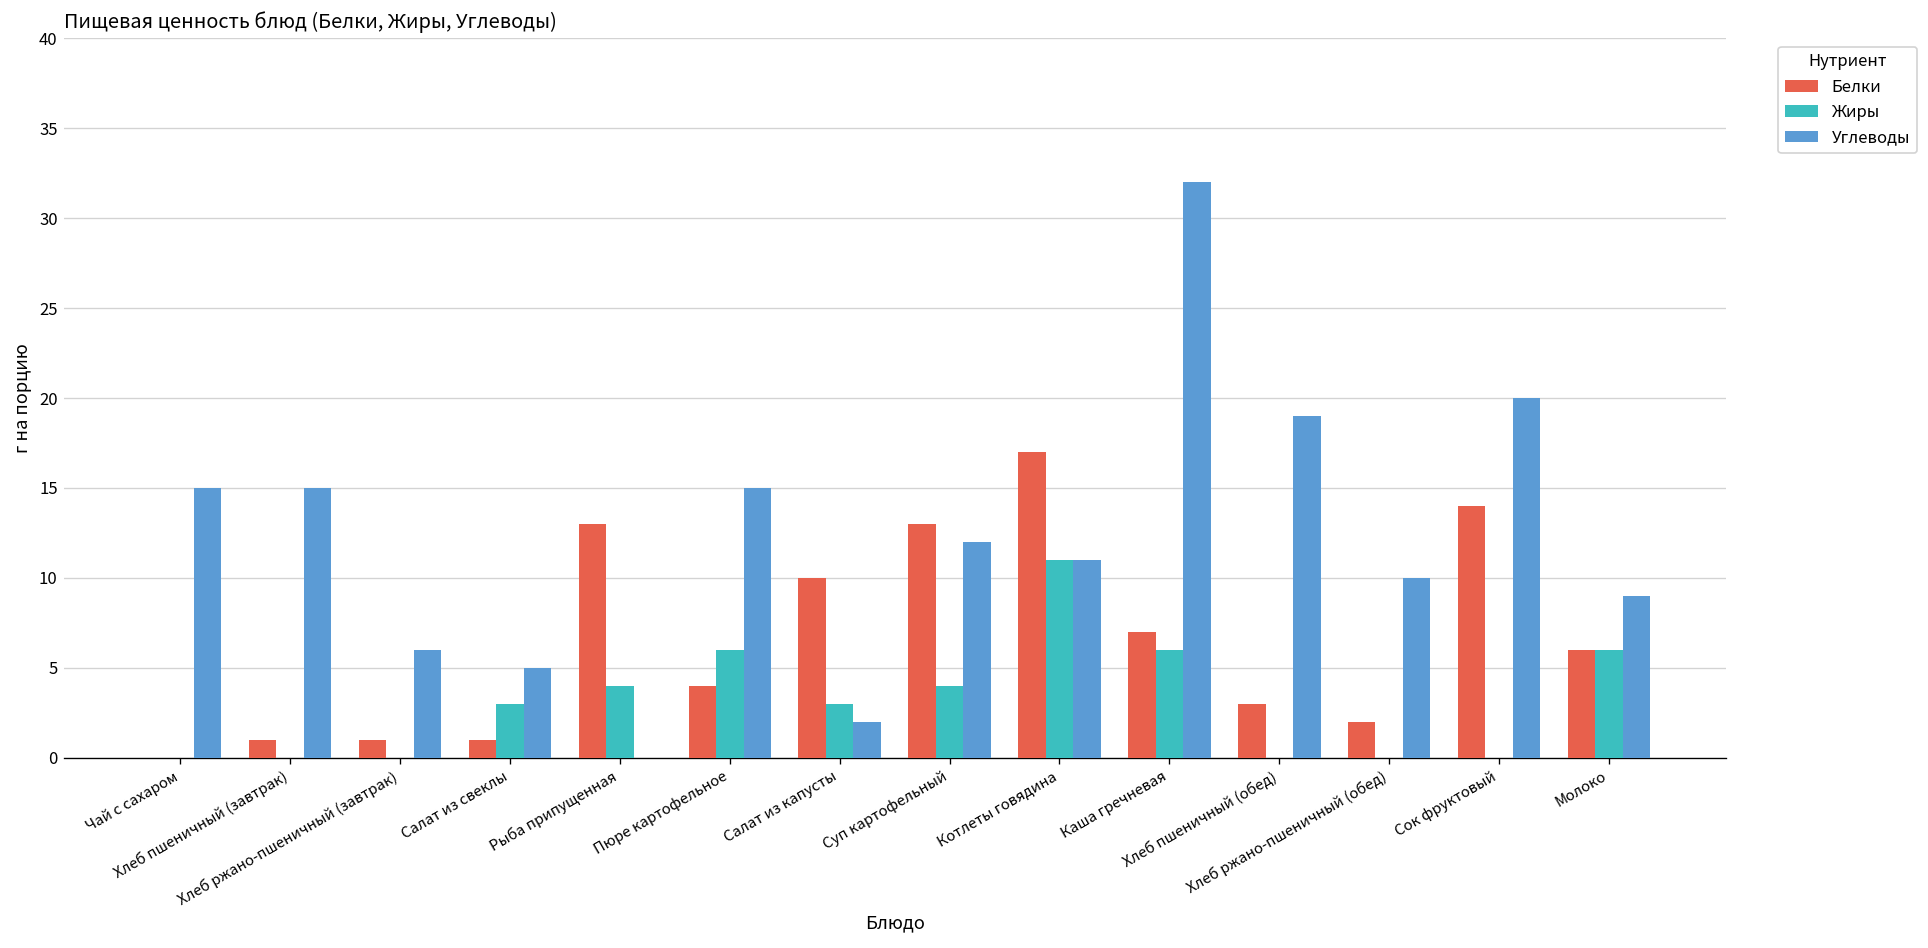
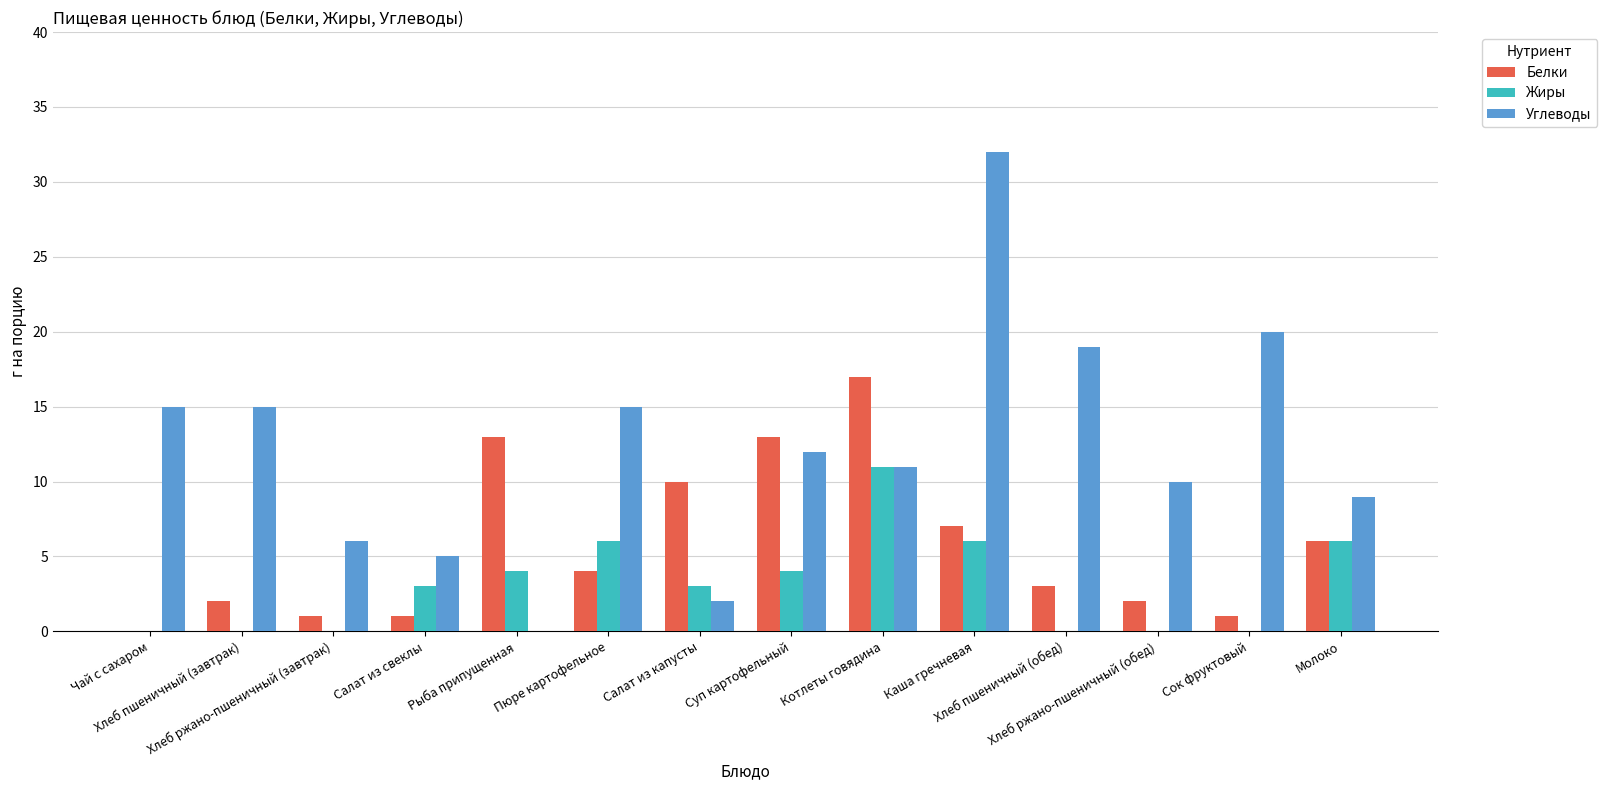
  {
    "Белки": {
      "Чай с сахаром": 0,
-     "Хлеб пшеничный (завтрак)": 1,
+     "Хлеб пшеничный (завтрак)": 2,
      "Хлеб ржано-пшеничный (завтрак)": 1,
      "Салат из свеклы": 1,
      "Рыба припущенная": 13,
      "Пюре картофельное": 4,
      "Салат из капусты": 10,
      "Суп картофельный": 13,
      "Котлеты говядина": 17,
      "Каша гречневая": 7,
      "Хлеб пшеничный (обед)": 3,
      "Хлеб ржано-пшеничный (обед)": 2,
-     "Сок фруктовый": 14,
+     "Сок фруктовый": 1,
      "Молоко": 6
    }
  }
